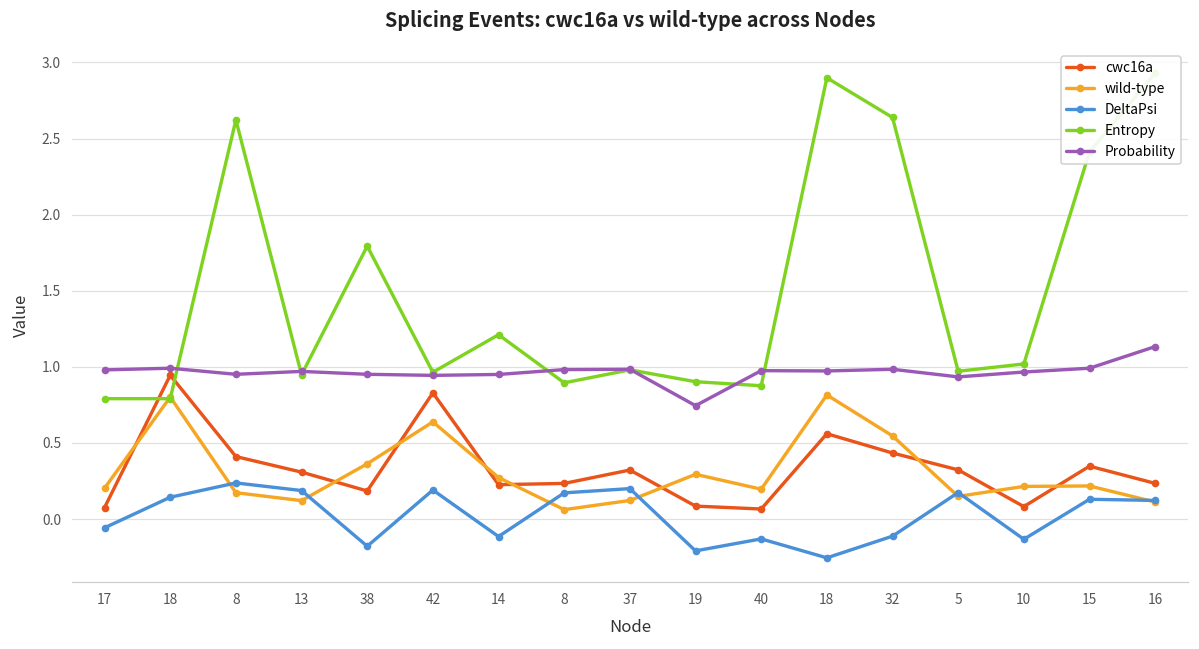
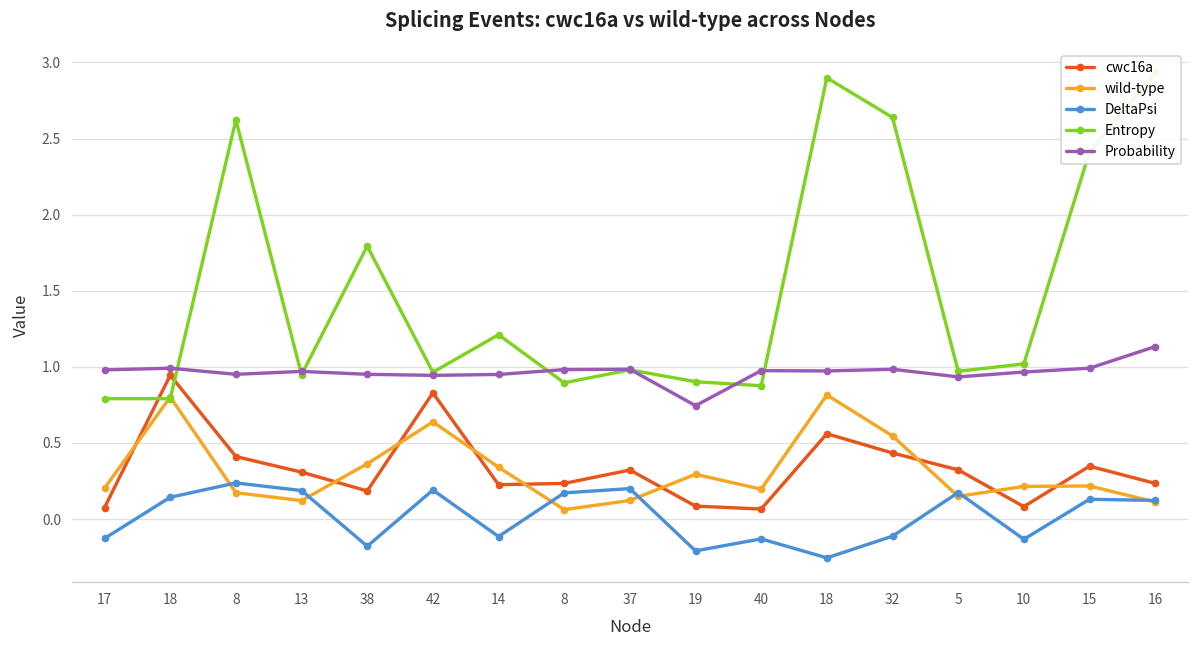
  {
    "cwc16a": {
      "17": 0.08,
      "13": 0.31,
      "38": 0.18,
      "42": 0.83,
      "14": 0.23,
      "37": 0.32,
      "19": 0.09,
      "40": 0.07,
      "32": 0.43,
      "5": 0.32,
      "10": 0.08,
      "15": 0.35,
      "16": 0.23
    },
    "wild-type": {
      "17": 0.20,
      "13": 0.12,
      "38": 0.36,
      "42": 0.64,
-     "14": 0.27,
+     "14": 0.34,
      "37": 0.12,
      "19": 0.29,
      "40": 0.20,
      "32": 0.55,
      "5": 0.15,
      "10": 0.21,
      "15": 0.22
    },
    "DeltaPsi": {
-     "17": -0.06,
+     "17": -0.13,
      "13": 0.19,
      "38": -0.18,
      "42": 0.19,
      "14": -0.11,
      "37": 0.20,
      "19": -0.21,
      "40": -0.13,
      "32": -0.11,
      "5": 0.17,
      "10": -0.13,
      "15": 0.13
    },
    "Entropy": {
      "17": 0.79,
      "13": 0.95,
      "38": 1.79,
      "42": 0.96,
      "14": 1.21,
      "19": 0.90,
      "40": 0.88,
      "32": 2.64,
      "5": 0.97,
      "10": 1.02
    },
    "Probability": {
      "17": 0.98,
      "13": 0.97,
      "38": 0.95,
      "42": 0.94,
      "14": 0.95,
      "19": 0.75,
      "40": 0.98,
      "32": 0.98,
      "5": 0.93,
      "10": 0.97,
      "15": 0.99,
      "16": 1.13
    }
  }
